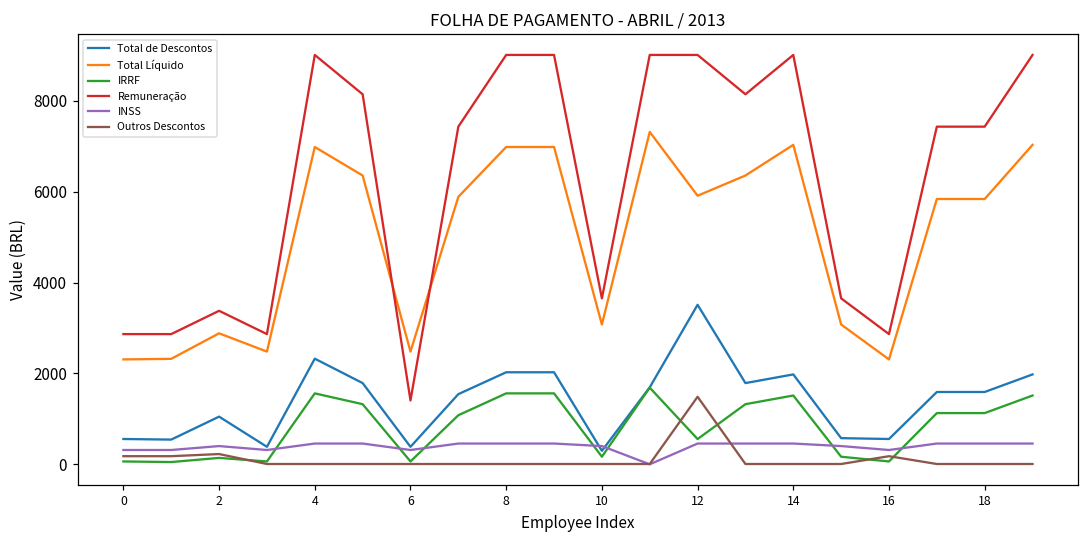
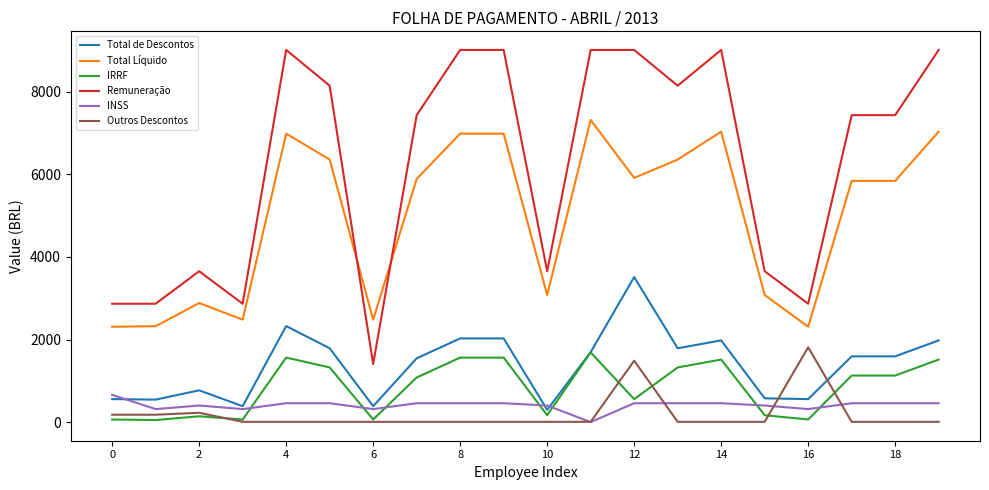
  {
    "Total de Descontos": {
      "0": 600,
-     "2": 1000,
+     "2": 800,
      "4": 2300,
      "6": 400,
      "8": 2000,
      "10": 300,
      "12": 3500,
      "14": 2000,
      "16": 600,
      "18": 1600
    },
    "Total Líquido": {
      "0": 2300,
      "2": 2900,
      "4": 7000,
      "6": 2500,
      "8": 7000,
      "10": 3100,
      "12": 5900,
      "14": 7000,
      "16": 2300,
      "18": 5800
    },
    "IRRF": {
      "0": 100,
      "2": 100,
      "4": 1600,
      "8": 1600,
      "10": 200,
      "12": 600,
      "14": 1500,
      "16": 100,
      "18": 1100
    },
    "Remuneração": {
      "0": 2900,
-     "2": 3400,
+     "2": 3700,
      "4": 9000,
      "6": 1400,
      "8": 9000,
      "10": 3700,
      "12": 9000,
      "14": 9000,
      "16": 2900,
      "18": 7400
    },
    "INSS": {
-     "0": 300,
+     "0": 700,
      "2": 400,
      "4": 500,
      "6": 300,
      "8": 500,
      "10": 400,
      "12": 500,
      "14": 500,
      "16": 300,
      "18": 500
    },
    "Outros Descontos": {
      "0": 200,
      "2": 200,
      "4": 0,
      "8": 0,
      "10": 0,
      "12": 1500,
      "14": 0,
-     "16": 200,
+     "16": 1800,
      "18": 0
    }
  }
